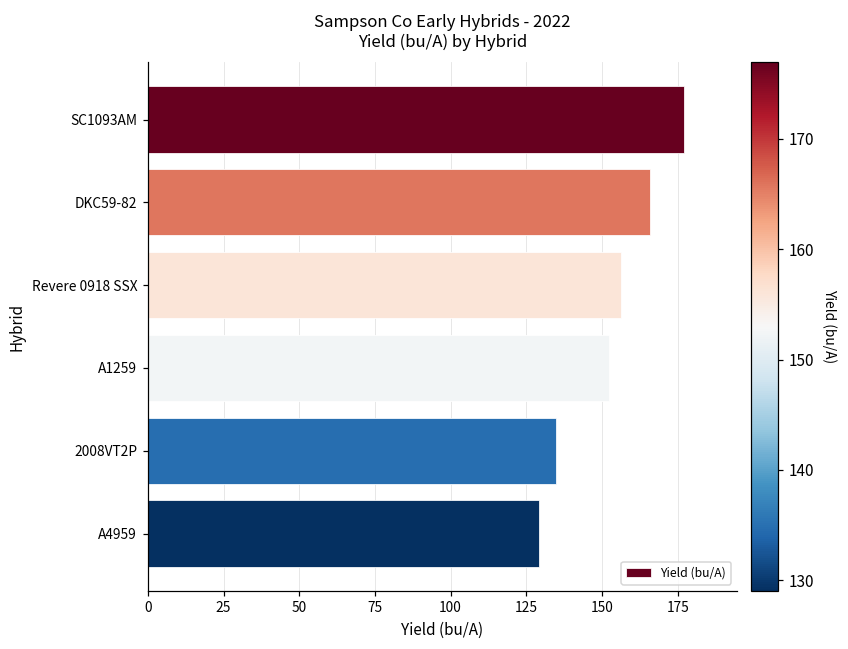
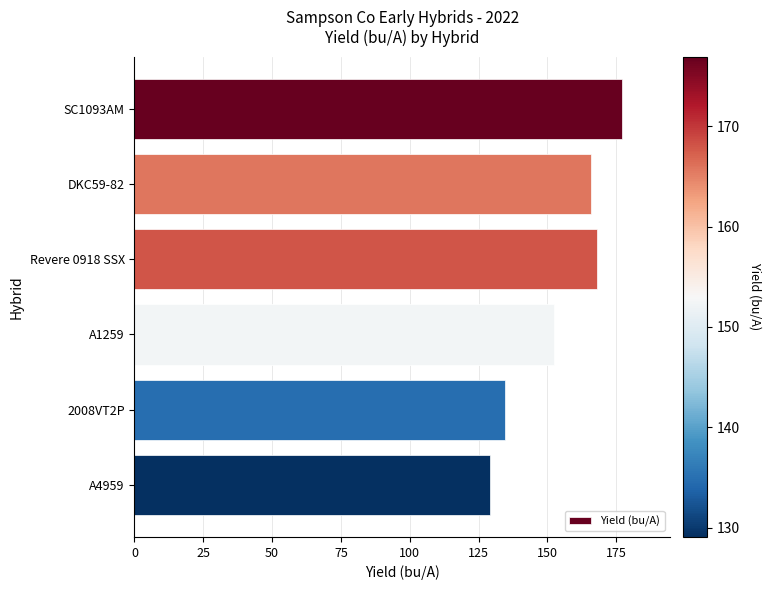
  {
    "SC1093AM": 177,
    "DKC59-82": 166,
-   "Revere 0918 SSX": 156,
+   "Revere 0918 SSX": 168,
    "A1259": 152,
    "2008VT2P": 135,
    "A4959": 129
  }
